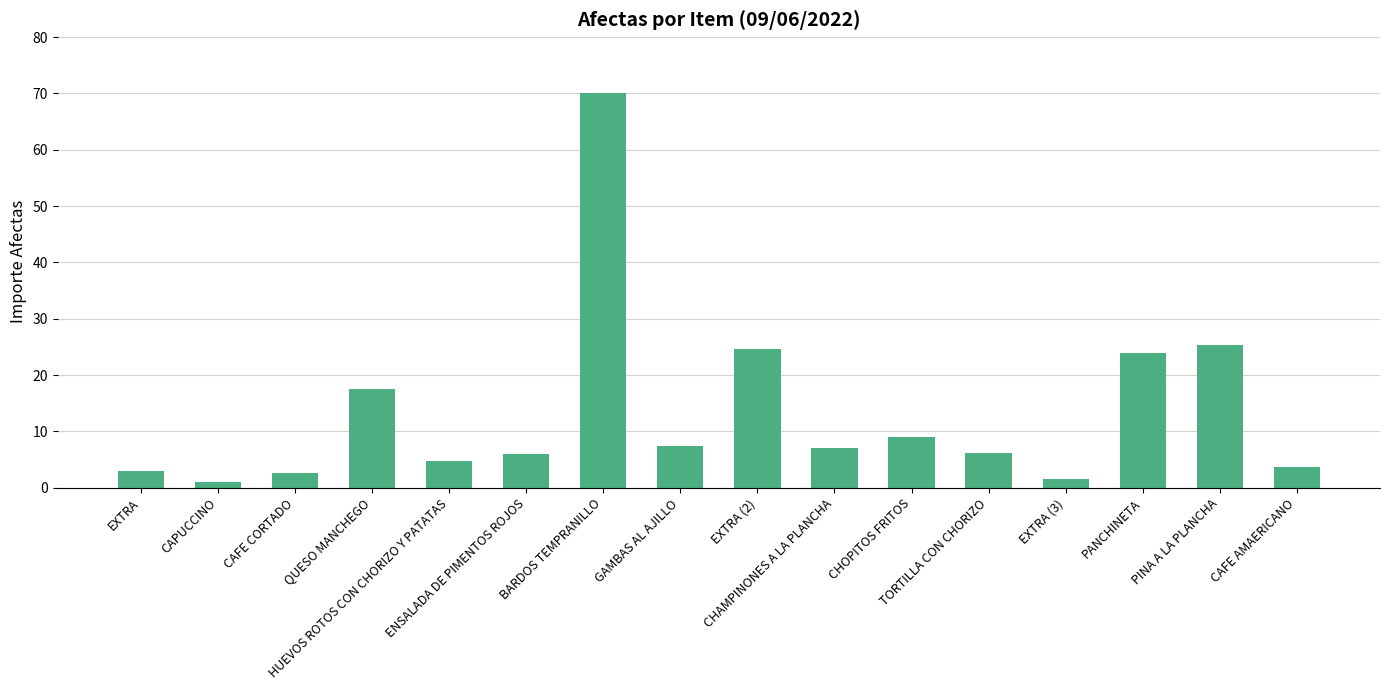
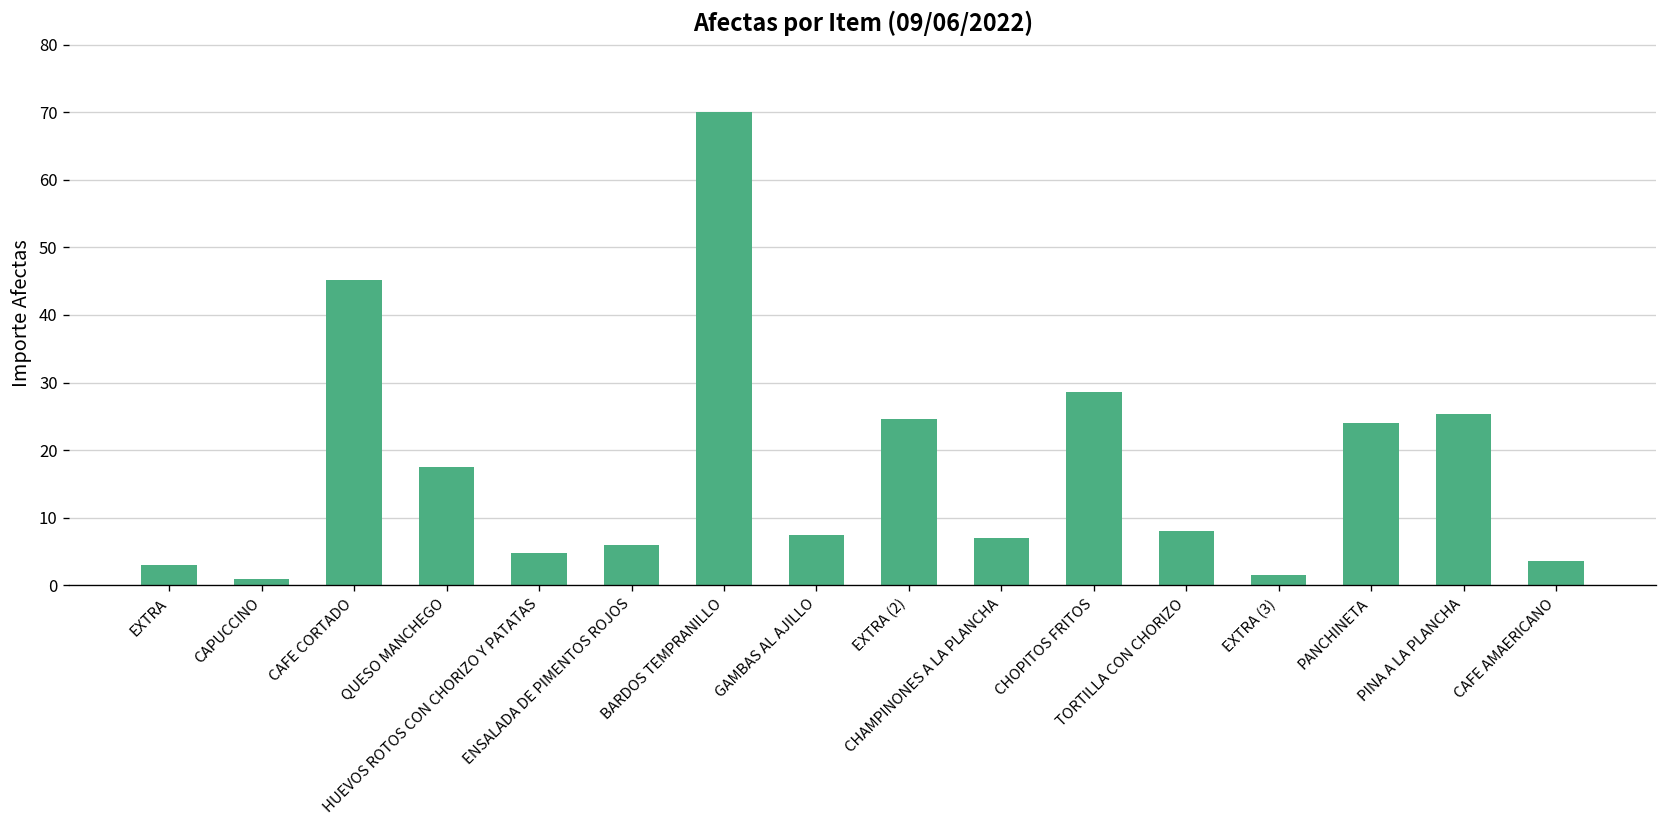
  {
    "EXTRA": 3,
    "CAPUCCINO": 1,
-   "CAFE CORTADO": 3,
+   "CAFE CORTADO": 45,
    "QUESO MANCHEGO": 18,
    "HUEVOS ROTOS CON CHORIZO Y PATATAS": 5,
    "ENSALADA DE PIMENTOS ROJOS": 6,
    "BARDOS TEMPRANILLO": 70,
    "GAMBAS AL AJILLO": 8,
    "EXTRA (2)": 25,
    "CHAMPINONES A LA PLANCHA": 7,
-   "CHOPITOS FRITOS": 9,
-   "TORTILLA CON CHORIZO": 6,
+   "CHOPITOS FRITOS": 29,
+   "TORTILLA CON CHORIZO": 8,
    "EXTRA (3)": 2,
    "PANCHINETA": 24,
    "PINA A LA PLANCHA": 25,
    "CAFE AMAERICANO": 4
  }
